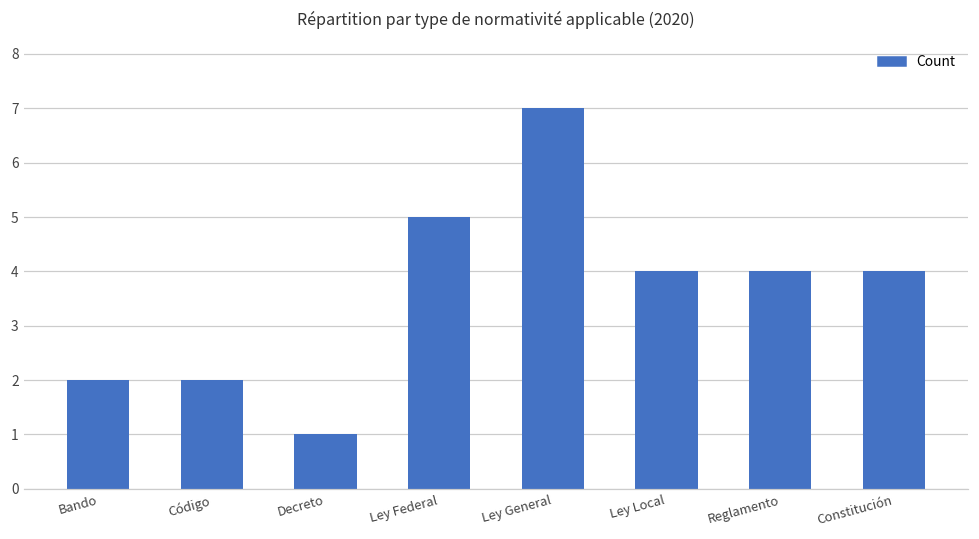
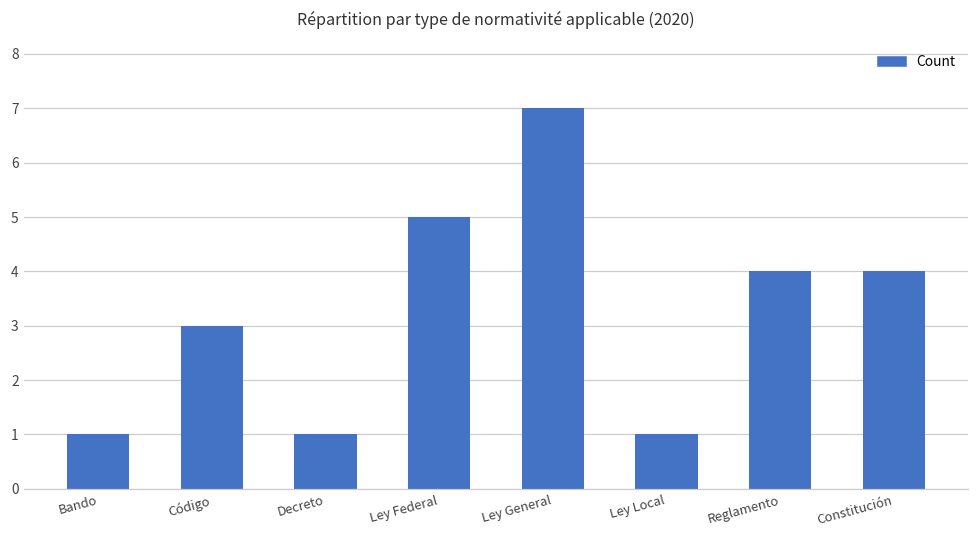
  {
-   "Bando": 2,
-   "Código": 2,
+   "Bando": 1,
+   "Código": 3,
    "Decreto": 1,
    "Ley Federal": 5,
    "Ley General": 7,
-   "Ley Local": 4,
+   "Ley Local": 1,
    "Reglamento": 4,
    "Constitución": 4
  }
